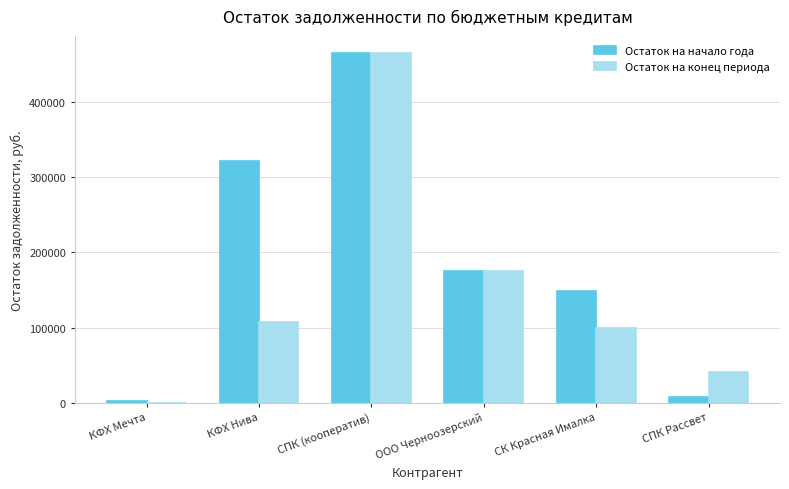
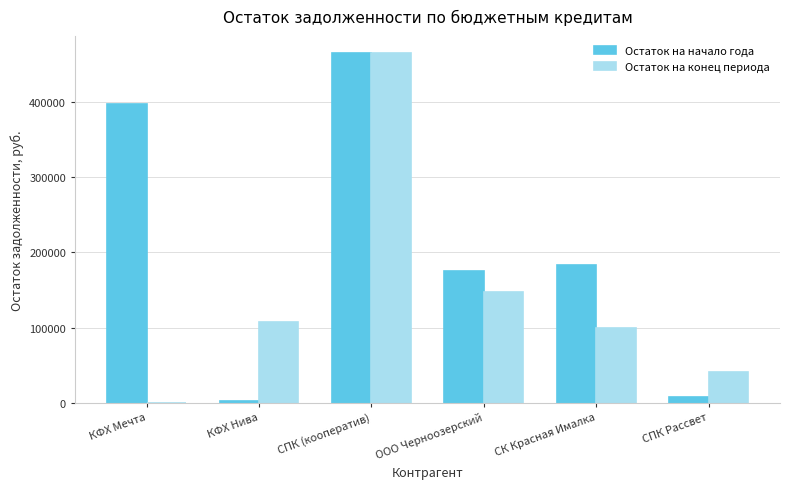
  {
    "Остаток на начало года": {
-     "КФХ Мечта": 0,
-     "КФХ Нива": 320000,
+     "КФХ Мечта": 400000,
+     "КФХ Нива": 0,
      "СПК (кооператив)": 470000,
      "ООО Черноозерский": 170000,
-     "СК Красная Ималка": 150000,
+     "СК Красная Ималка": 180000,
      "СПК Рассвет": 10000
    },
    "Остаток на конец периода": {
      "КФХ Мечта": 0,
      "КФХ Нива": 110000,
      "СПК (кооператив)": 470000,
-     "ООО Черноозерский": 170000,
+     "ООО Черноозерский": 150000,
      "СК Красная Ималка": 100000,
      "СПК Рассвет": 40000
    }
  }
